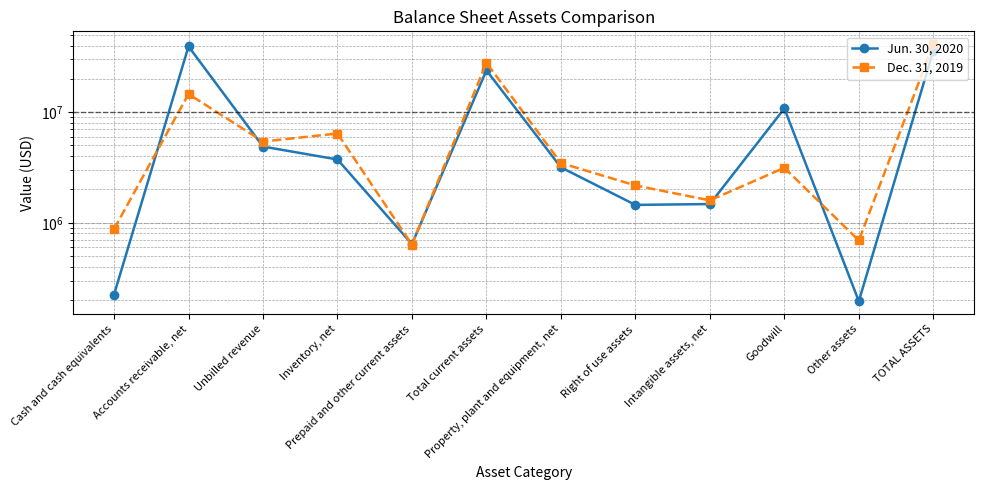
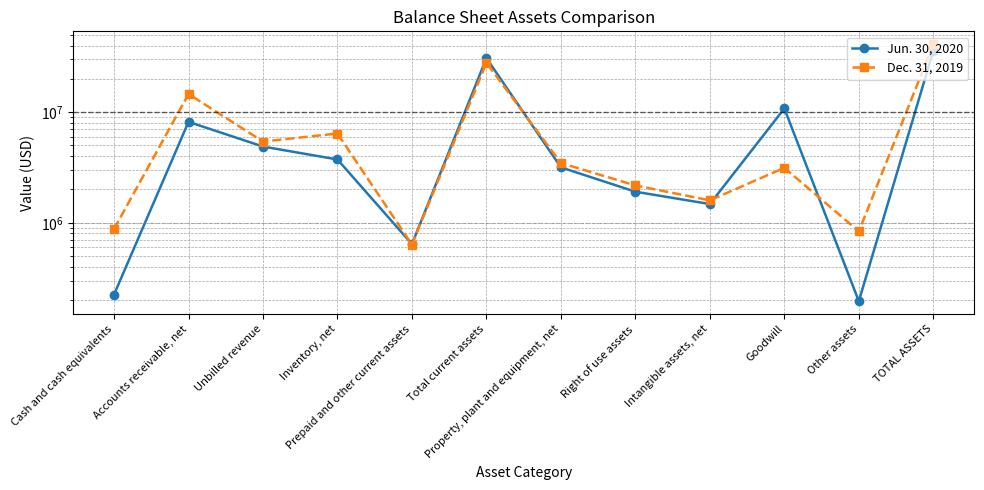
  {
    "Jun. 30, 2020": {
      "Cash and cash equivalents": 220000,
-     "Accounts receivable, net": 39000000,
+     "Accounts receivable, net": 8000000,
      "Unbilled revenue": 5000000,
      "Inventory, net": 3700000,
-     "Total current assets": 24000000,
+     "Total current assets": 31000000,
      "Property, plant and equipment, net": 3200000,
-     "Right of use assets": 1500000,
+     "Right of use assets": 1900000,
      "Intangible assets, net": 1500000,
      "Goodwill": 11000000,
      "Other assets": 200000
    },
    "Dec. 31, 2019": {
      "Cash and cash equivalents": 900000,
      "Accounts receivable, net": 15000000,
      "Unbilled revenue": 5000000,
      "Inventory, net": 6000000,
      "Total current assets": 28000000,
      "Property, plant and equipment, net": 3500000,
      "Right of use assets": 2200000,
      "Intangible assets, net": 1600000,
      "Goodwill": 3100000,
-     "Other assets": 700000
+     "Other assets": 800000
    }
  }
